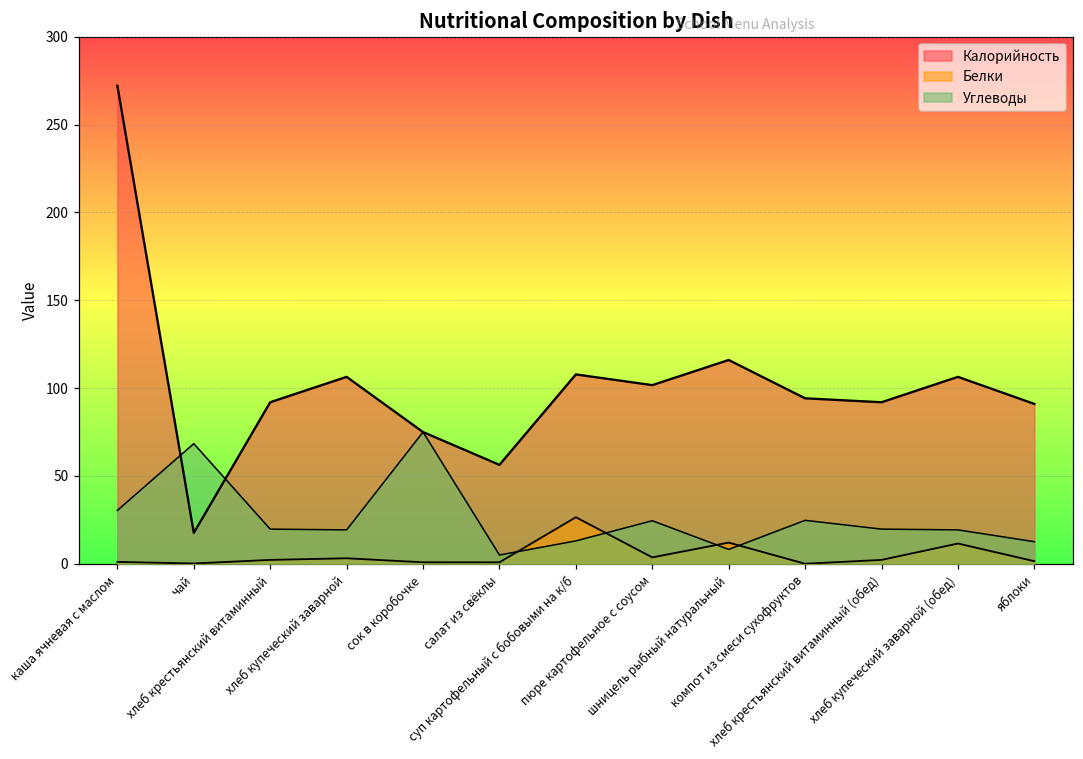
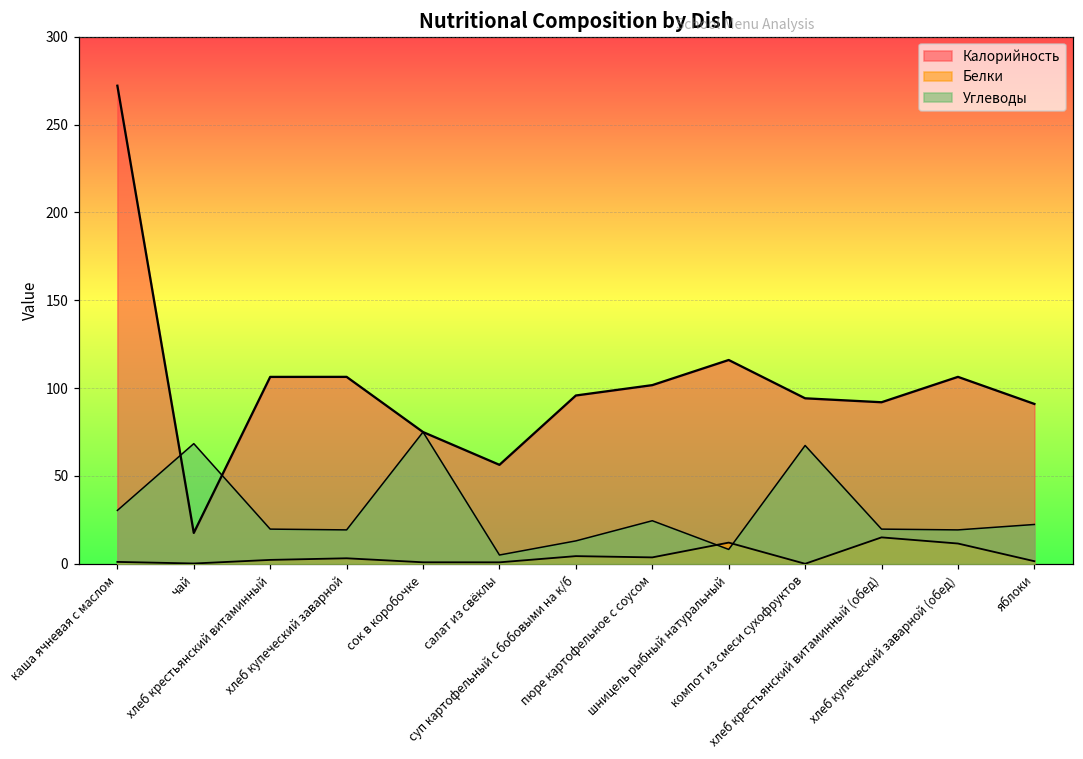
  {
    "Калорийность": {
      "каша ячневая с маслом": 272,
      "чай": 18,
-     "хлеб крестьянский витаминный": 92,
+     "хлеб крестьянский витаминный": 106,
      "хлеб купеческий заварной": 106,
      "салат из свёклы": 56,
-     "суп картофельный с бобовыми на к/б": 108,
+     "суп картофельный с бобовыми на к/б": 96,
      "пюре картофельное с соусом": 102,
      "шницель рыбный натуральный": 116,
      "компот из смеси сухофруктов": 94,
      "хлеб крестьянский витаминный (обед)": 92,
      "хлеб купеческий заварной (обед)": 106,
      "яблоки": 91
    },
    "Белки": {
      "каша ячневая с маслом": 1,
      "чай": 0,
      "хлеб крестьянский витаминный": 2,
      "хлеб купеческий заварной": 3,
      "сок в коробочке": 1,
      "салат из свёклы": 1,
-     "суп картофельный с бобовыми на к/б": 27,
+     "суп картофельный с бобовыми на к/б": 4,
      "пюре картофельное с соусом": 4,
      "шницель рыбный натуральный": 12,
      "компот из смеси сухофруктов": 0,
-     "хлеб крестьянский витаминный (обед)": 2,
+     "хлеб крестьянский витаминный (обед)": 15,
      "хлеб купеческий заварной (обед)": 12,
      "яблоки": 2
    },
    "Углеводы": {
      "каша ячневая с маслом": 30,
      "чай": 68,
      "хлеб крестьянский витаминный": 20,
      "хлеб купеческий заварной": 19,
      "салат из свёклы": 5,
      "суп картофельный с бобовыми на к/б": 13,
      "пюре картофельное с соусом": 25,
      "шницель рыбный натуральный": 8,
-     "компот из смеси сухофруктов": 25,
+     "компот из смеси сухофруктов": 67,
      "хлеб крестьянский витаминный (обед)": 20,
      "хлеб купеческий заварной (обед)": 19,
-     "яблоки": 13
+     "яблоки": 22
    }
  }
